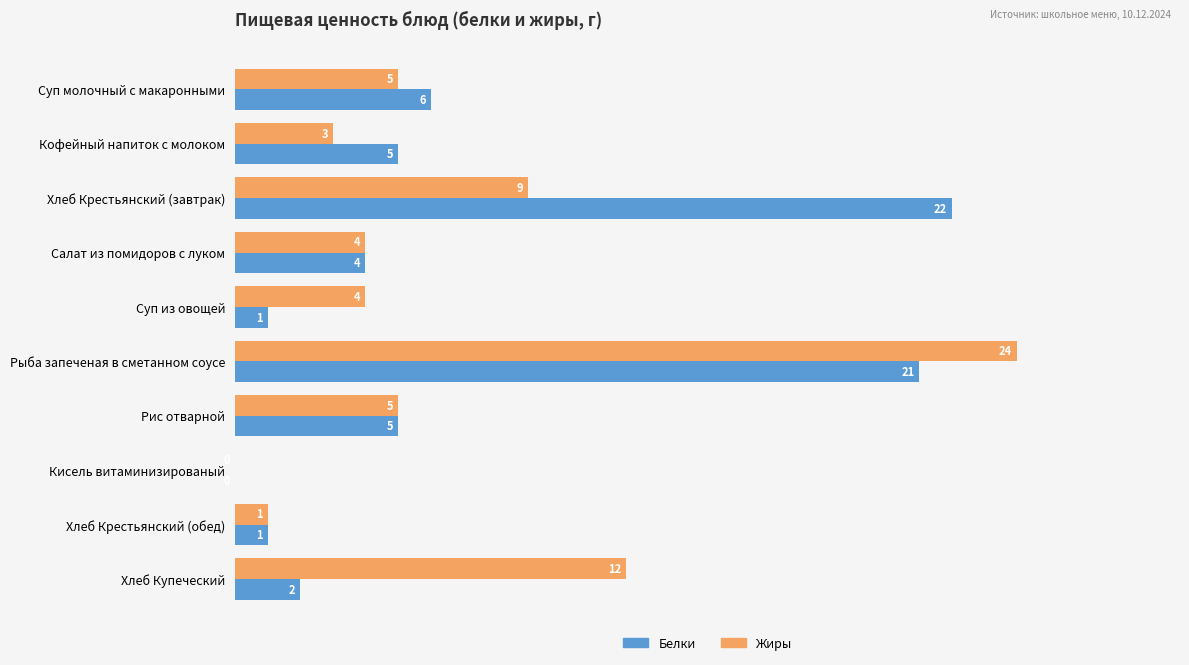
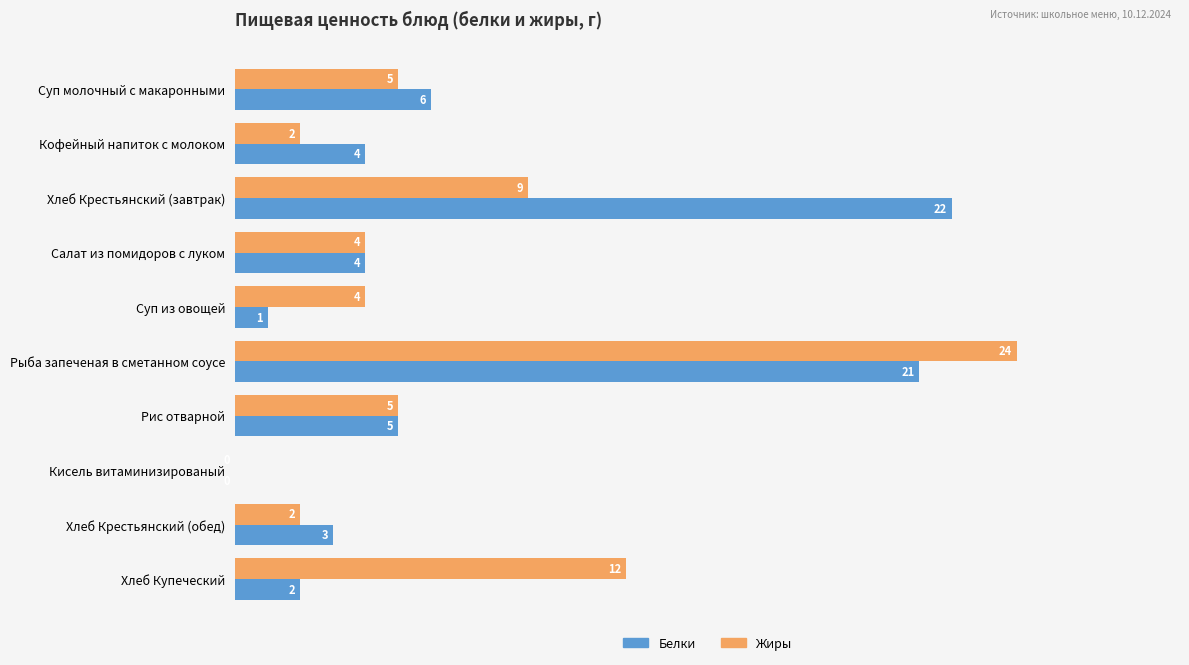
  {
    "Белки": {
      "Суп молочный с макаронными": 6,
-     "Кофейный напиток с молоком": 5,
+     "Кофейный напиток с молоком": 4,
      "Хлеб Крестьянский (завтрак)": 22,
      "Салат из помидоров с луком": 4,
      "Суп из овощей": 1,
      "Рыба запеченая в сметанном соусе": 21,
      "Рис отварной": 5,
-     "Хлеб Крестьянский (обед)": 1,
+     "Хлеб Крестьянский (обед)": 3,
      "Хлеб Купеческий": 2
    },
    "Жиры": {
      "Суп молочный с макаронными": 5,
-     "Кофейный напиток с молоком": 3,
+     "Кофейный напиток с молоком": 2,
      "Хлеб Крестьянский (завтрак)": 9,
      "Салат из помидоров с луком": 4,
      "Суп из овощей": 4,
      "Рыба запеченая в сметанном соусе": 24,
      "Рис отварной": 5,
-     "Хлеб Крестьянский (обед)": 1,
+     "Хлеб Крестьянский (обед)": 2,
      "Хлеб Купеческий": 12
    }
  }
